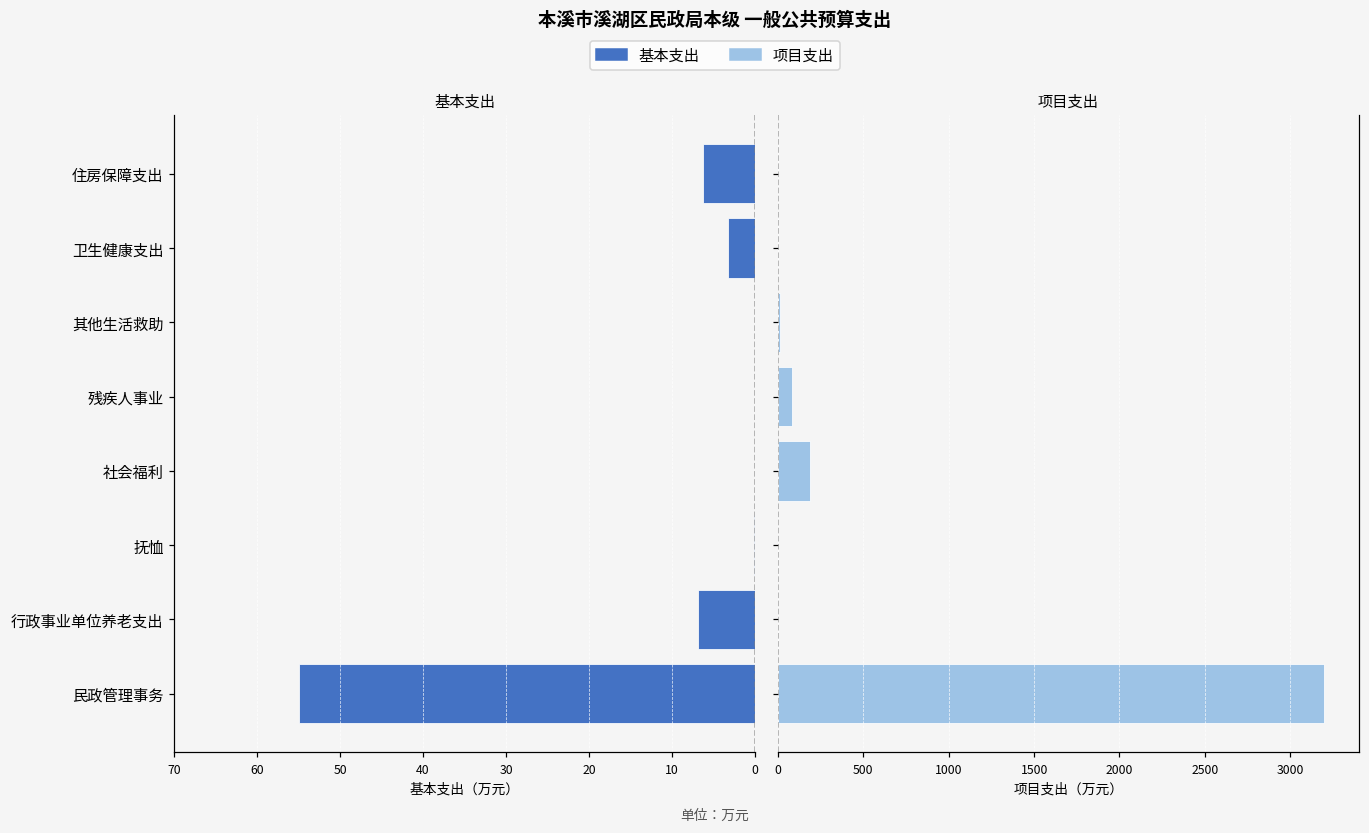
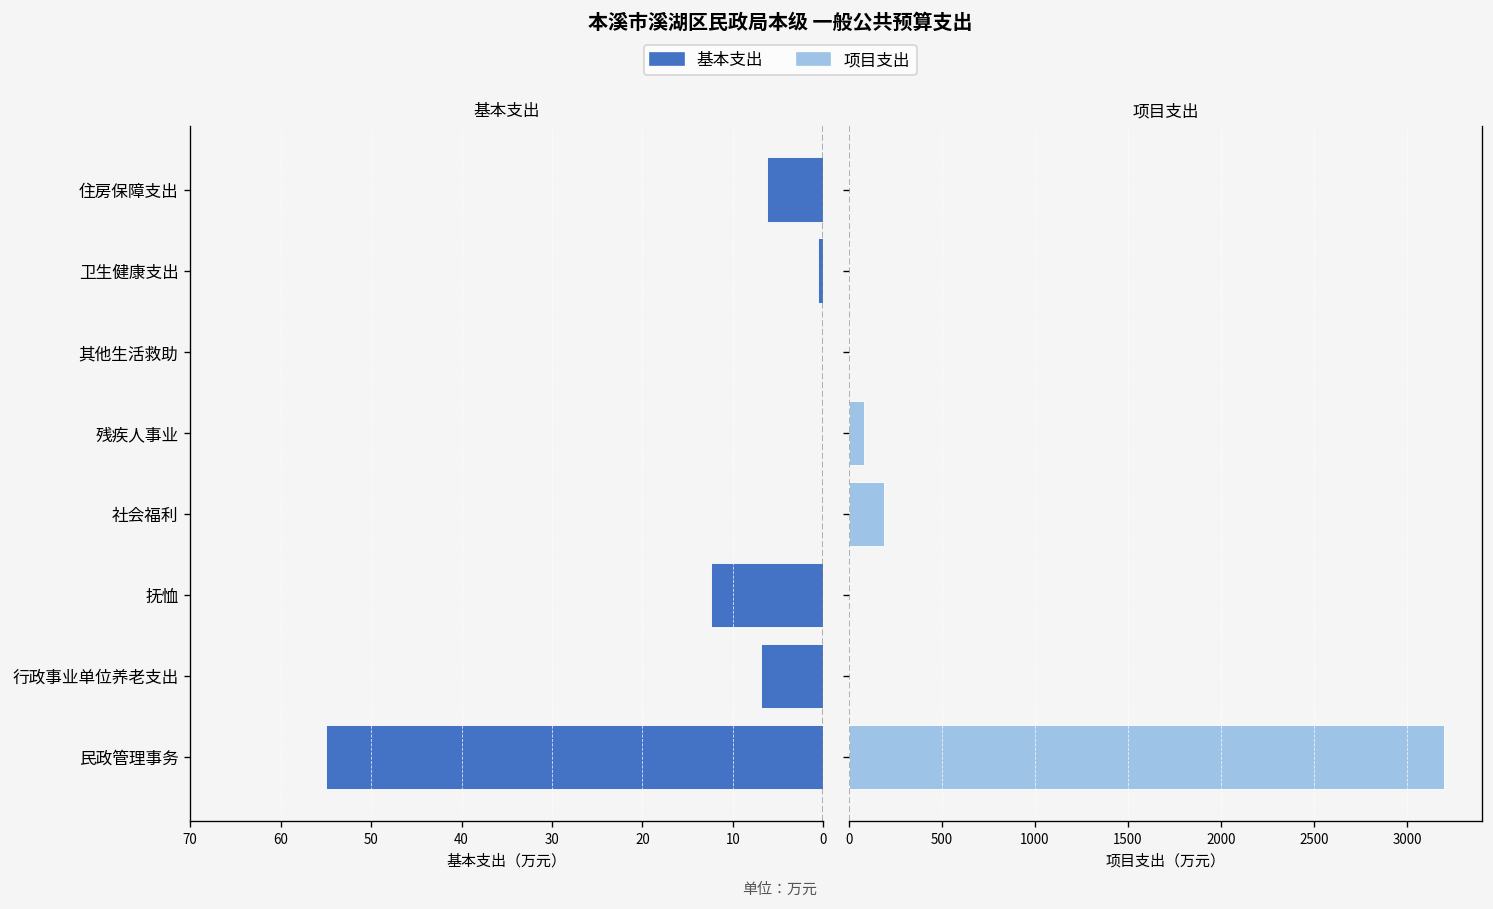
  {
    "基本支出": {
      "住房保障支出": 6,
-     "卫生健康支出": 3,
+     "卫生健康支出": 1,
      "其他生活救助": 0,
      "残疾人事业": 0,
      "社会福利": 0,
-     "抚恤": 0,
+     "抚恤": 12,
      "行政事业单位养老支出": 7,
      "民政管理事务": 55
    }
  }
